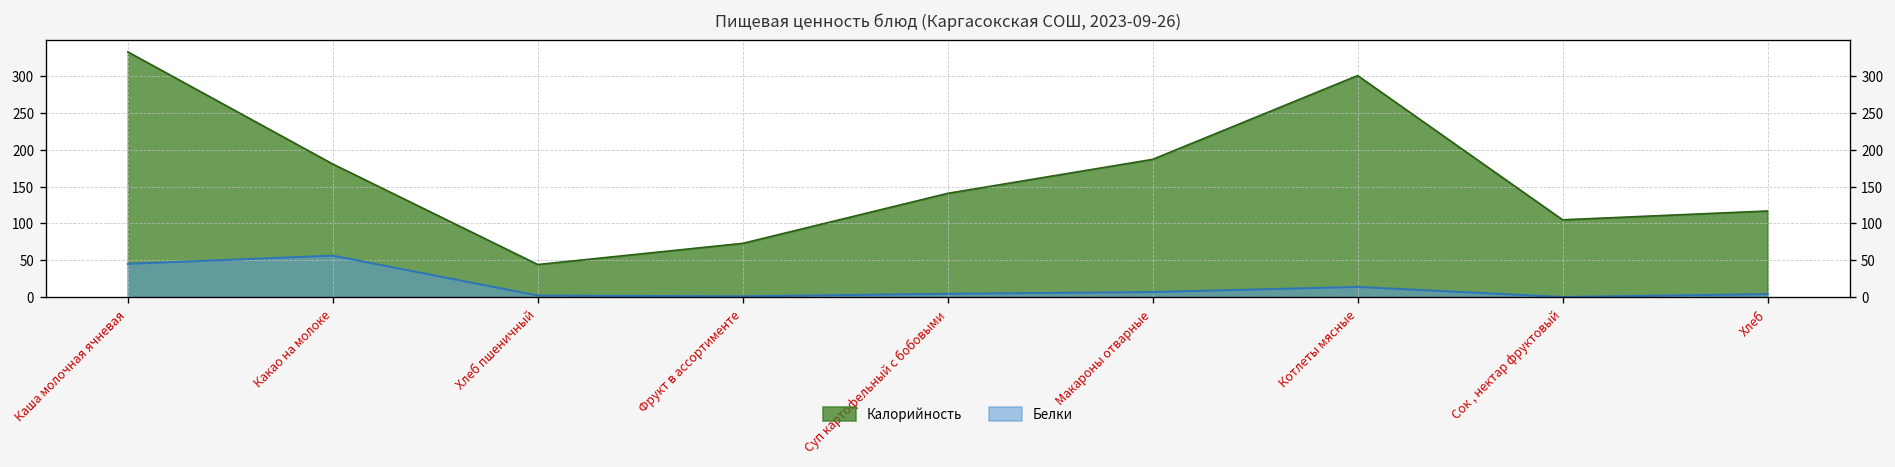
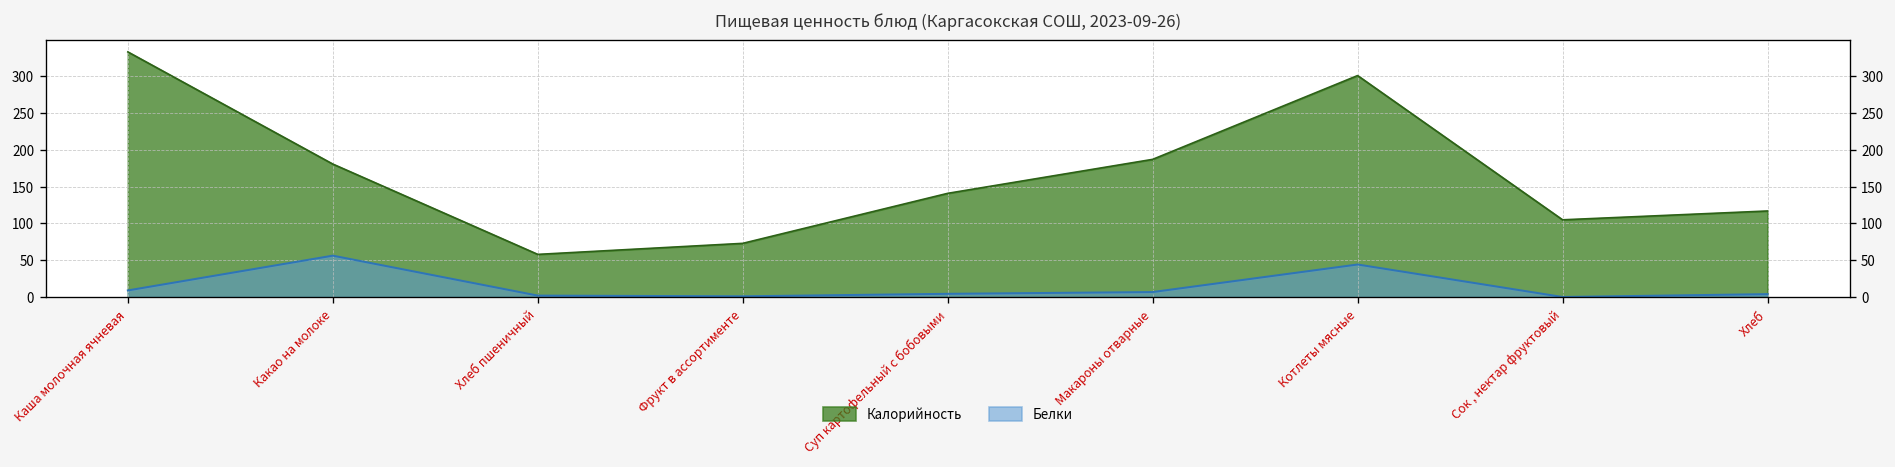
  {
    "Калорийность": {
      "Каша молочная ячневая": 330,
      "Какао на молоке": 180,
-     "Хлеб пшеничный": 40,
+     "Хлеб пшеничный": 60,
      "Фрукт в ассортименте": 70,
      "Суп картофельный с бобовыми": 140,
      "Макароны отварные": 190,
      "Котлеты мясные": 300,
      "Сок , нектар фруктовый": 110,
      "Хлеб": 120
    },
    "Белки": {
-     "Каша молочная ячневая": 50,
+     "Каша молочная ячневая": 10,
      "Какао на молоке": 60,
      "Хлеб пшеничный": 0,
      "Фрукт в ассортименте": 0,
      "Суп картофельный с бобовыми": 0,
      "Макароны отварные": 10,
-     "Котлеты мясные": 10,
+     "Котлеты мясные": 40,
      "Сок , нектар фруктовый": 0,
      "Хлеб": 0
    }
  }
